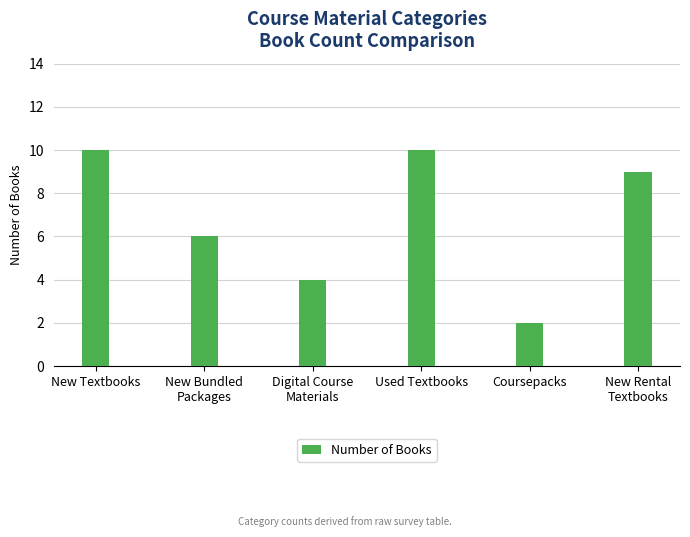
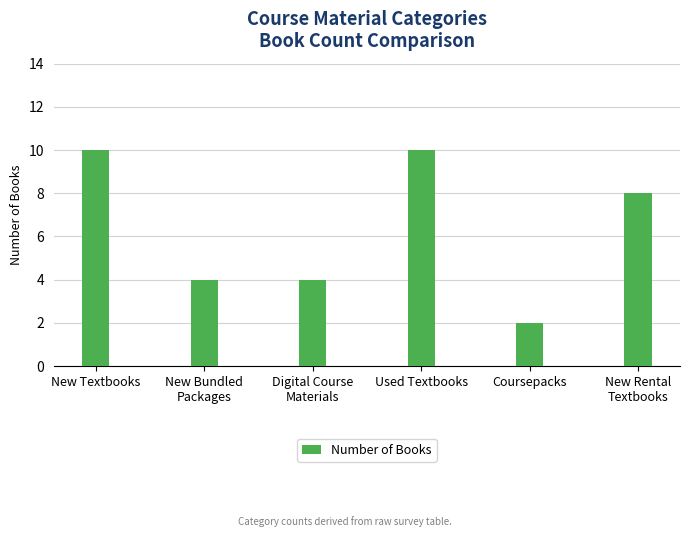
  {
    "New Textbooks": 10,
-   "New Bundled Packages": 6,
+   "New Bundled Packages": 4,
    "Digital Course Materials": 4,
    "Used Textbooks": 10,
    "Coursepacks": 2,
-   "New Rental Textbooks": 9
+   "New Rental Textbooks": 8
  }
